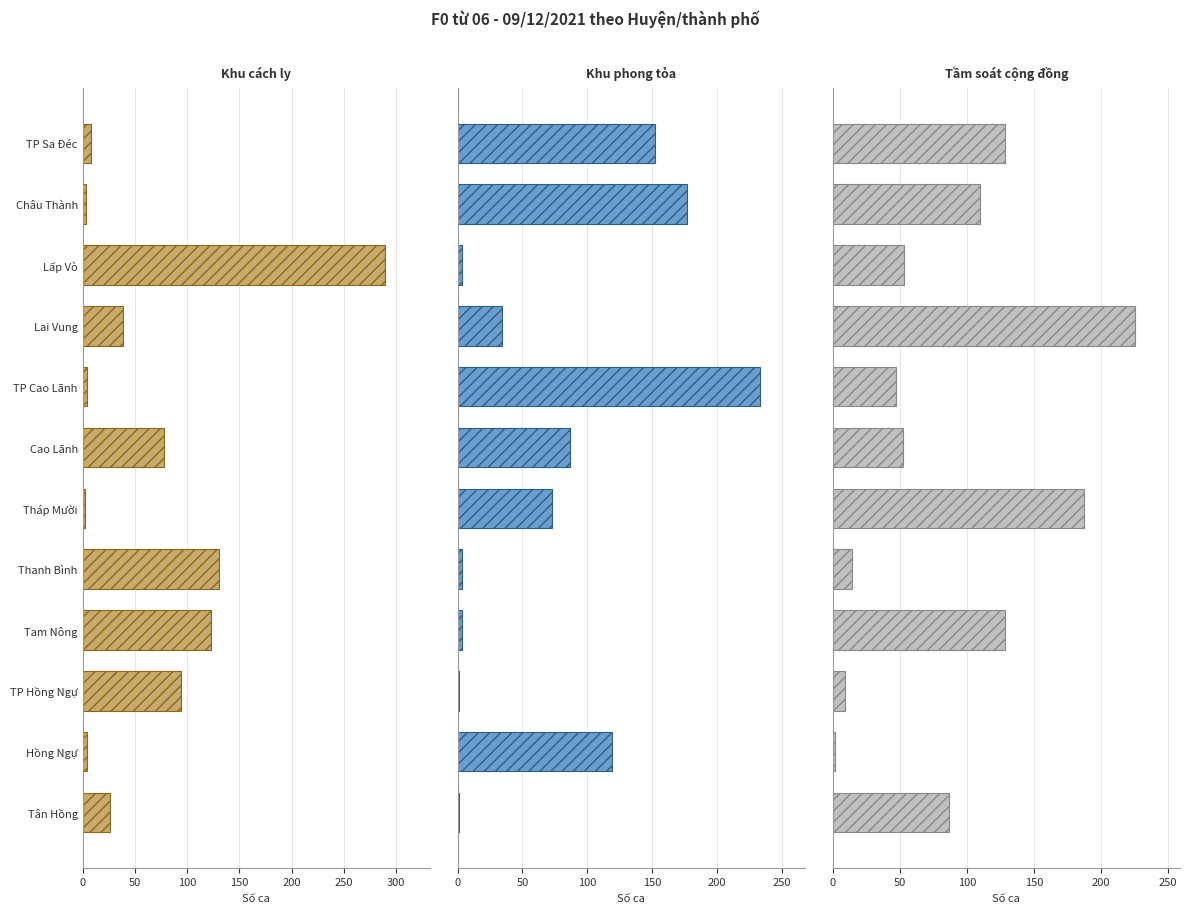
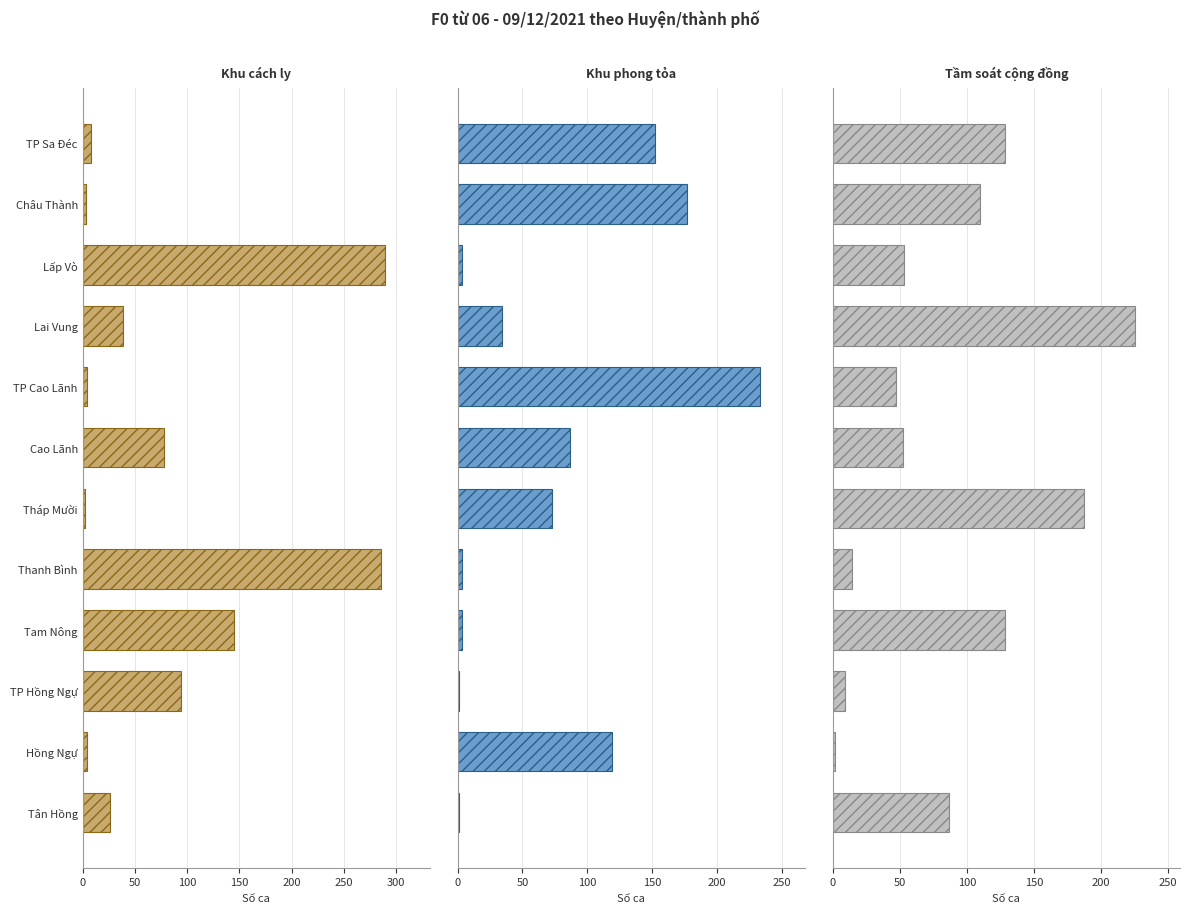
  {
    "Khu cách ly": {
      "TP Sa Đéc": 8,
      "Châu Thành": 3,
      "Lấp Vò": 289,
      "Lai Vung": 39,
      "TP Cao Lãnh": 4,
      "Cao Lãnh": 78,
-     "Thanh Bình": 131,
-     "Tam Nông": 123,
+     "Thanh Bình": 286,
+     "Tam Nông": 145,
      "TP Hồng Ngự": 94,
      "Hồng Ngự": 4,
      "Tân Hồng": 26
    }
  }
